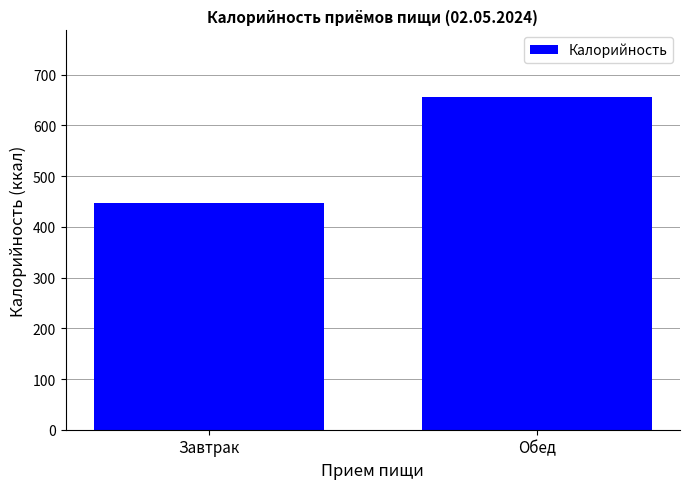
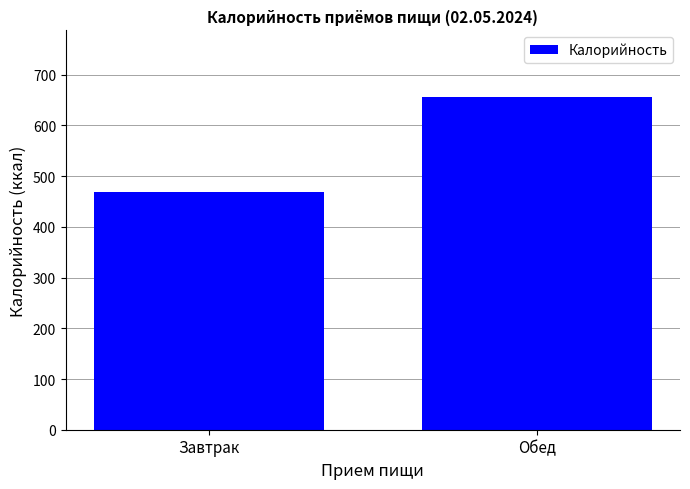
  {
-   "Завтрак": 450,
+   "Завтрак": 470,
    "Обед": 660
  }
